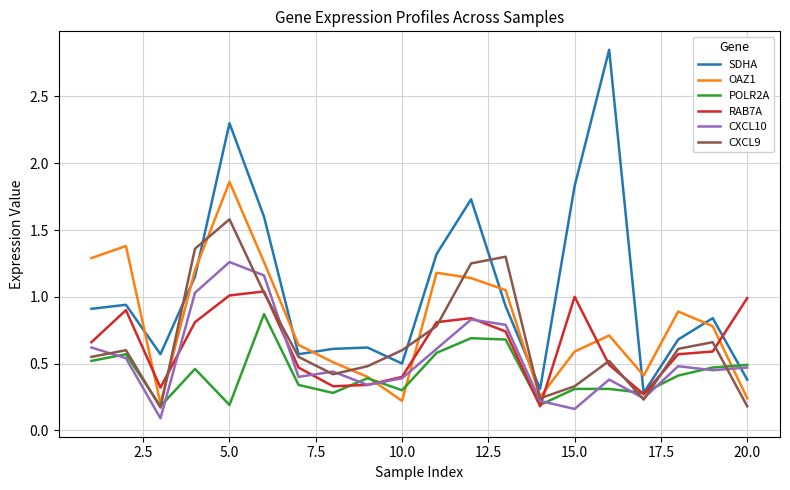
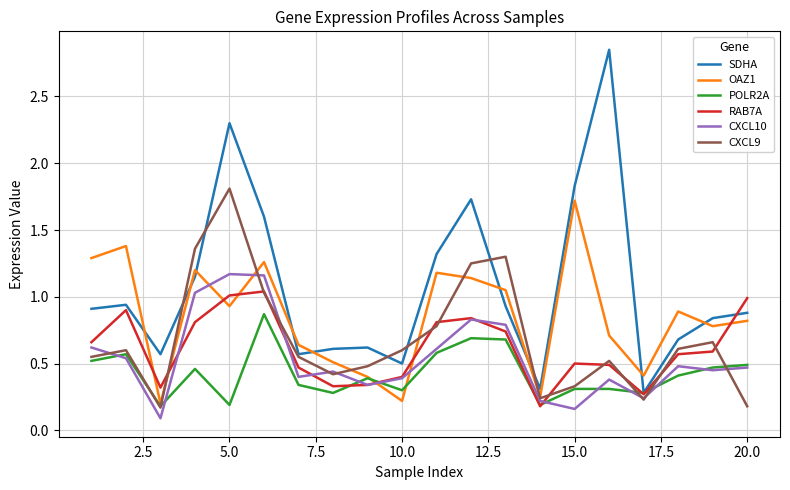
  {
    "SDHA": {
      "5.0": 2.30,
      "10.0": 0.50,
      "15.0": 1.83,
-     "20.0": 0.38
+     "20.0": 0.88
    },
    "OAZ1": {
-     "5.0": 1.86,
+     "5.0": 0.93,
      "10.0": 0.22,
-     "15.0": 0.59,
-     "20.0": 0.24
+     "15.0": 1.72,
+     "20.0": 0.82
    },
    "POLR2A": {
      "5.0": 0.19,
      "10.0": 0.30,
      "15.0": 0.31,
      "20.0": 0.49
    },
    "RAB7A": {
      "5.0": 1.0,
-     "15.0": 1.0,
+     "15.0": 0.5,
      "20.0": 1.0
    },
    "CXCL10": {
-     "5.0": 1.26,
+     "5.0": 1.17,
      "15.0": 0.16,
      "20.0": 0.47
    },
    "CXCL9": {
-     "5.0": 1.58,
+     "5.0": 1.81,
      "10.0": 0.60,
      "15.0": 0.33,
      "20.0": 0.18
    }
  }
